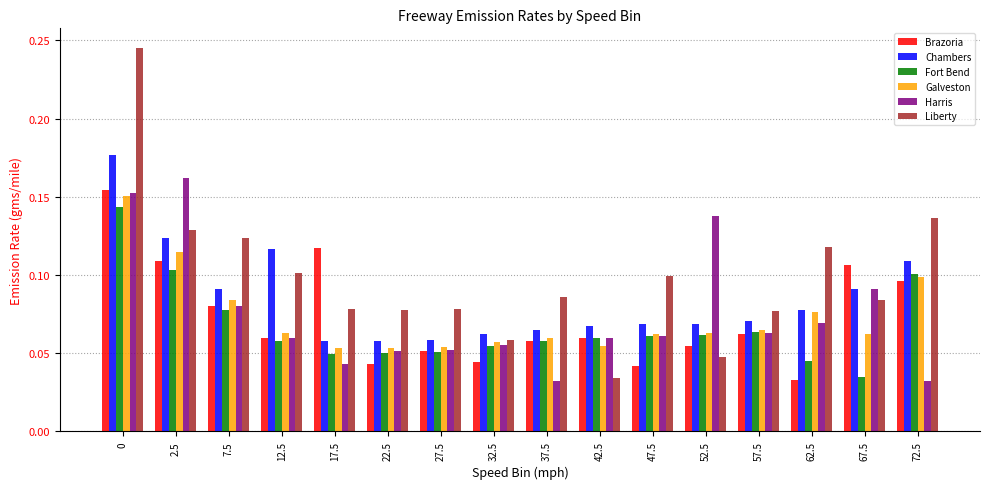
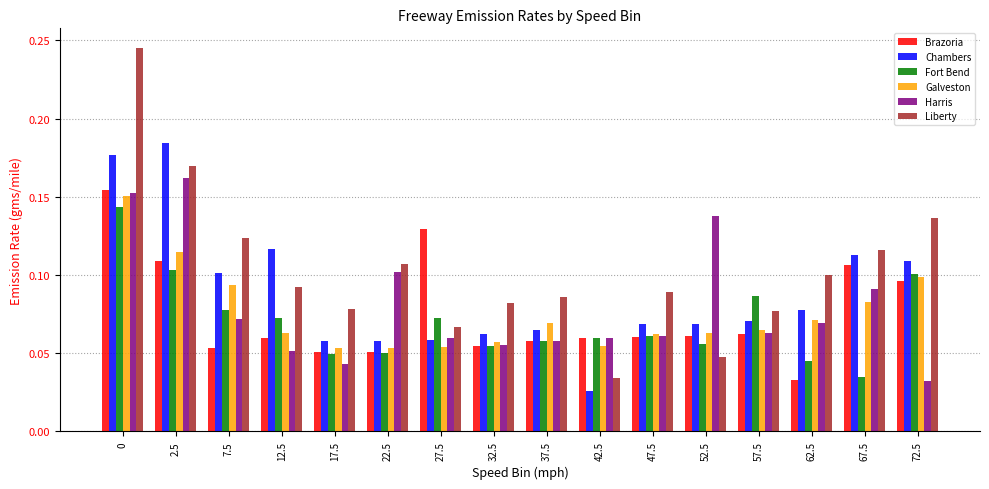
  {
    "Brazoria": {
      "0": 0.154,
      "2.5": 0.109,
-     "7.5": 0.080,
+     "7.5": 0.053,
      "12.5": 0.060,
-     "17.5": 0.117,
-     "22.5": 0.043,
-     "27.5": 0.052,
-     "32.5": 0.044,
+     "17.5": 0.051,
+     "22.5": 0.051,
+     "27.5": 0.129,
+     "32.5": 0.055,
      "37.5": 0.058,
      "42.5": 0.060,
-     "47.5": 0.042,
-     "52.5": 0.055,
+     "47.5": 0.060,
+     "52.5": 0.061,
      "57.5": 0.063,
      "62.5": 0.033,
      "67.5": 0.106,
      "72.5": 0.096
    },
    "Chambers": {
      "0": 0.177,
-     "2.5": 0.124,
-     "7.5": 0.091,
+     "2.5": 0.184,
+     "7.5": 0.101,
      "12.5": 0.116,
      "17.5": 0.058,
      "22.5": 0.058,
      "27.5": 0.059,
      "32.5": 0.062,
      "37.5": 0.065,
-     "42.5": 0.067,
+     "42.5": 0.026,
      "47.5": 0.068,
      "52.5": 0.069,
      "57.5": 0.071,
      "62.5": 0.078,
-     "67.5": 0.091,
+     "67.5": 0.113,
      "72.5": 0.109
    },
    "Fort Bend": {
      "0": 0.144,
      "2.5": 0.103,
      "7.5": 0.078,
-     "12.5": 0.058,
+     "12.5": 0.072,
      "17.5": 0.050,
      "22.5": 0.050,
-     "27.5": 0.051,
+     "27.5": 0.073,
      "32.5": 0.055,
      "37.5": 0.058,
      "42.5": 0.060,
      "47.5": 0.061,
-     "52.5": 0.062,
-     "57.5": 0.063,
+     "52.5": 0.056,
+     "57.5": 0.086,
      "62.5": 0.045,
      "67.5": 0.035,
      "72.5": 0.100
    },
    "Galveston": {
      "0": 0.150,
      "2.5": 0.115,
-     "7.5": 0.084,
+     "7.5": 0.094,
      "12.5": 0.063,
      "17.5": 0.053,
      "22.5": 0.053,
      "27.5": 0.054,
      "32.5": 0.057,
-     "37.5": 0.060,
+     "37.5": 0.070,
      "42.5": 0.055,
      "47.5": 0.063,
      "52.5": 0.063,
      "57.5": 0.065,
-     "62.5": 0.076,
-     "67.5": 0.062,
+     "62.5": 0.071,
+     "67.5": 0.083,
      "72.5": 0.099
    },
    "Harris": {
      "0": 0.153,
      "2.5": 0.162,
-     "7.5": 0.080,
-     "12.5": 0.060,
+     "7.5": 0.072,
+     "12.5": 0.052,
      "17.5": 0.043,
-     "22.5": 0.051,
-     "27.5": 0.052,
+     "22.5": 0.102,
+     "27.5": 0.060,
      "32.5": 0.055,
-     "37.5": 0.032,
+     "37.5": 0.058,
      "42.5": 0.060,
      "47.5": 0.061,
      "52.5": 0.138,
      "57.5": 0.063,
      "62.5": 0.069,
      "67.5": 0.091,
      "72.5": 0.032
    },
    "Liberty": {
      "0": 0.245,
-     "2.5": 0.129,
+     "2.5": 0.170,
      "7.5": 0.124,
-     "12.5": 0.101,
+     "12.5": 0.093,
      "17.5": 0.078,
-     "22.5": 0.078,
-     "27.5": 0.078,
-     "32.5": 0.059,
+     "22.5": 0.107,
+     "27.5": 0.067,
+     "32.5": 0.082,
      "37.5": 0.086,
      "42.5": 0.034,
-     "47.5": 0.099,
+     "47.5": 0.089,
      "52.5": 0.048,
      "57.5": 0.077,
-     "62.5": 0.118,
-     "67.5": 0.084,
+     "62.5": 0.100,
+     "67.5": 0.116,
      "72.5": 0.136
    }
  }
